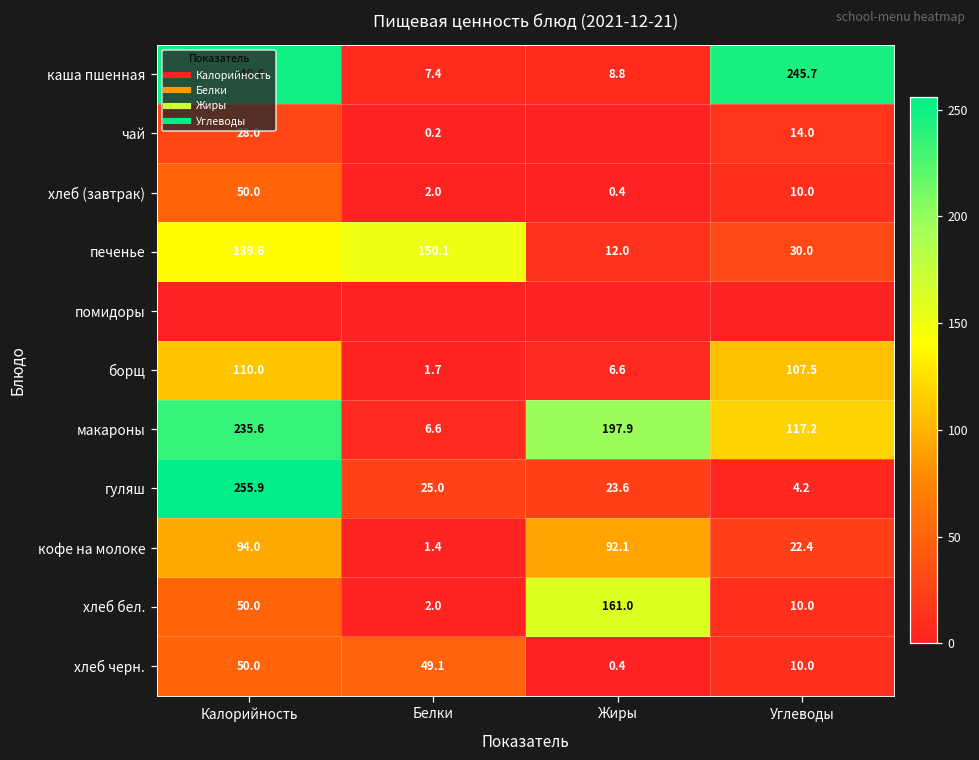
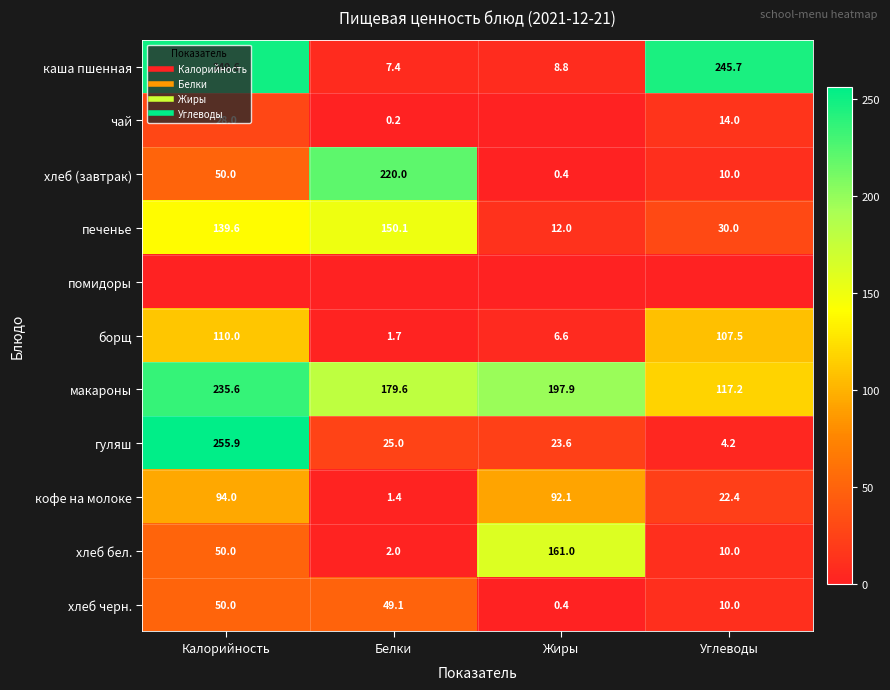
  {
    "каша пшенная": {
      "Белки": 7.4,
      "Жиры": 8.8,
      "Углеводы": 245.7
    },
    "чай": {
      "Белки": 0.2,
      "Углеводы": 14.0
    },
    "хлеб (завтрак)": {
      "Калорийность": 50.0,
-     "Белки": 2.0,
+     "Белки": 220.0,
      "Жиры": 0.4,
      "Углеводы": 10.0
    },
    "печенье": {
      "Калорийность": 139.6,
      "Белки": 150.1,
      "Жиры": 12.0,
      "Углеводы": 30.0
    },
    "борщ": {
      "Калорийность": 110.0,
      "Белки": 1.7,
      "Жиры": 6.6,
      "Углеводы": 107.5
    },
    "макароны": {
      "Калорийность": 235.6,
-     "Белки": 6.6,
+     "Белки": 179.6,
      "Жиры": 197.9,
      "Углеводы": 117.2
    },
    "гуляш": {
      "Калорийность": 255.9,
      "Белки": 25.0,
      "Жиры": 23.6,
      "Углеводы": 4.2
    },
    "кофе на молоке": {
      "Калорийность": 94.0,
      "Белки": 1.4,
      "Жиры": 92.1,
      "Углеводы": 22.4
    },
    "хлеб бел.": {
      "Калорийность": 50.0,
      "Белки": 2.0,
      "Жиры": 161.0,
      "Углеводы": 10.0
    },
    "хлеб черн.": {
      "Калорийность": 50.0,
      "Белки": 49.1,
      "Жиры": 0.4,
      "Углеводы": 10.0
    }
  }
